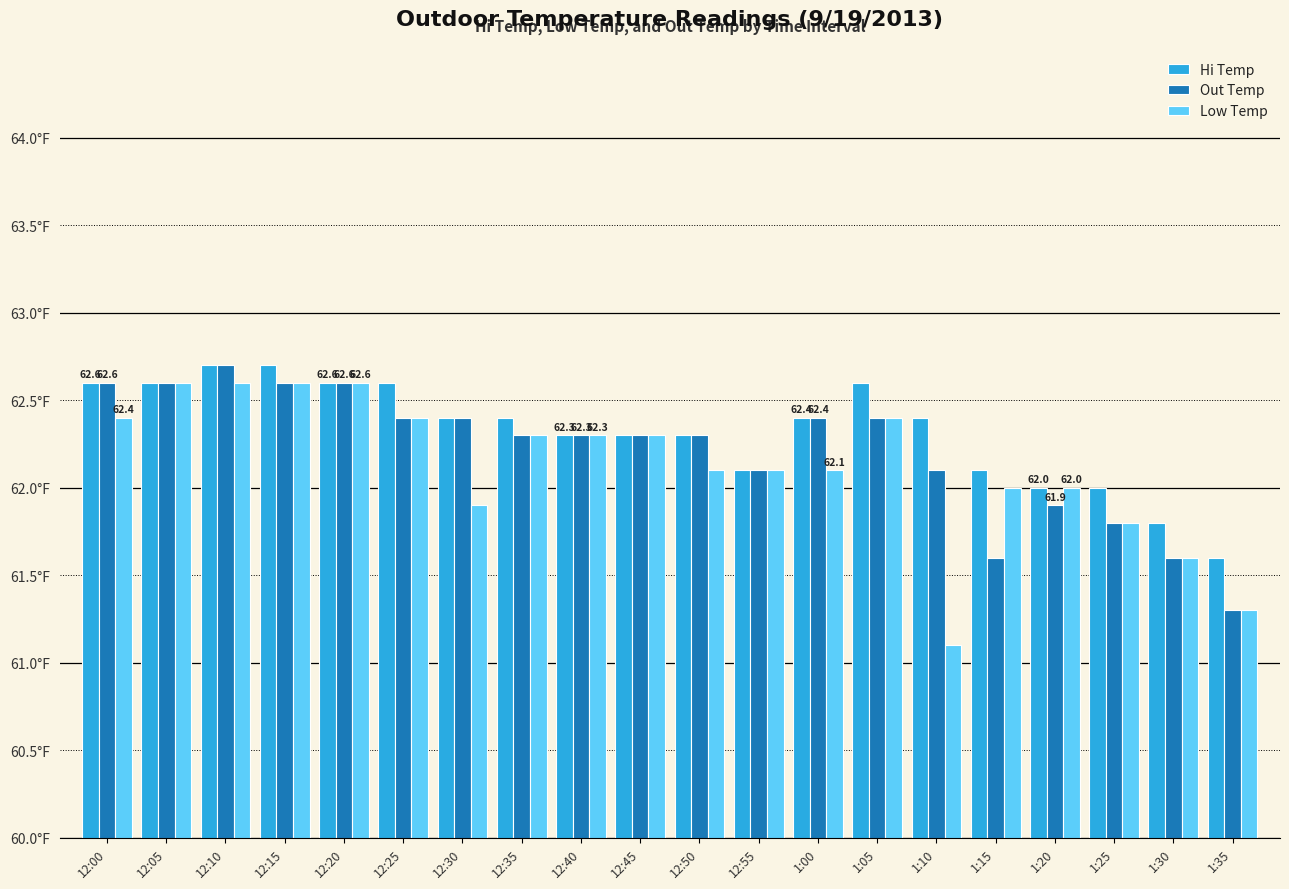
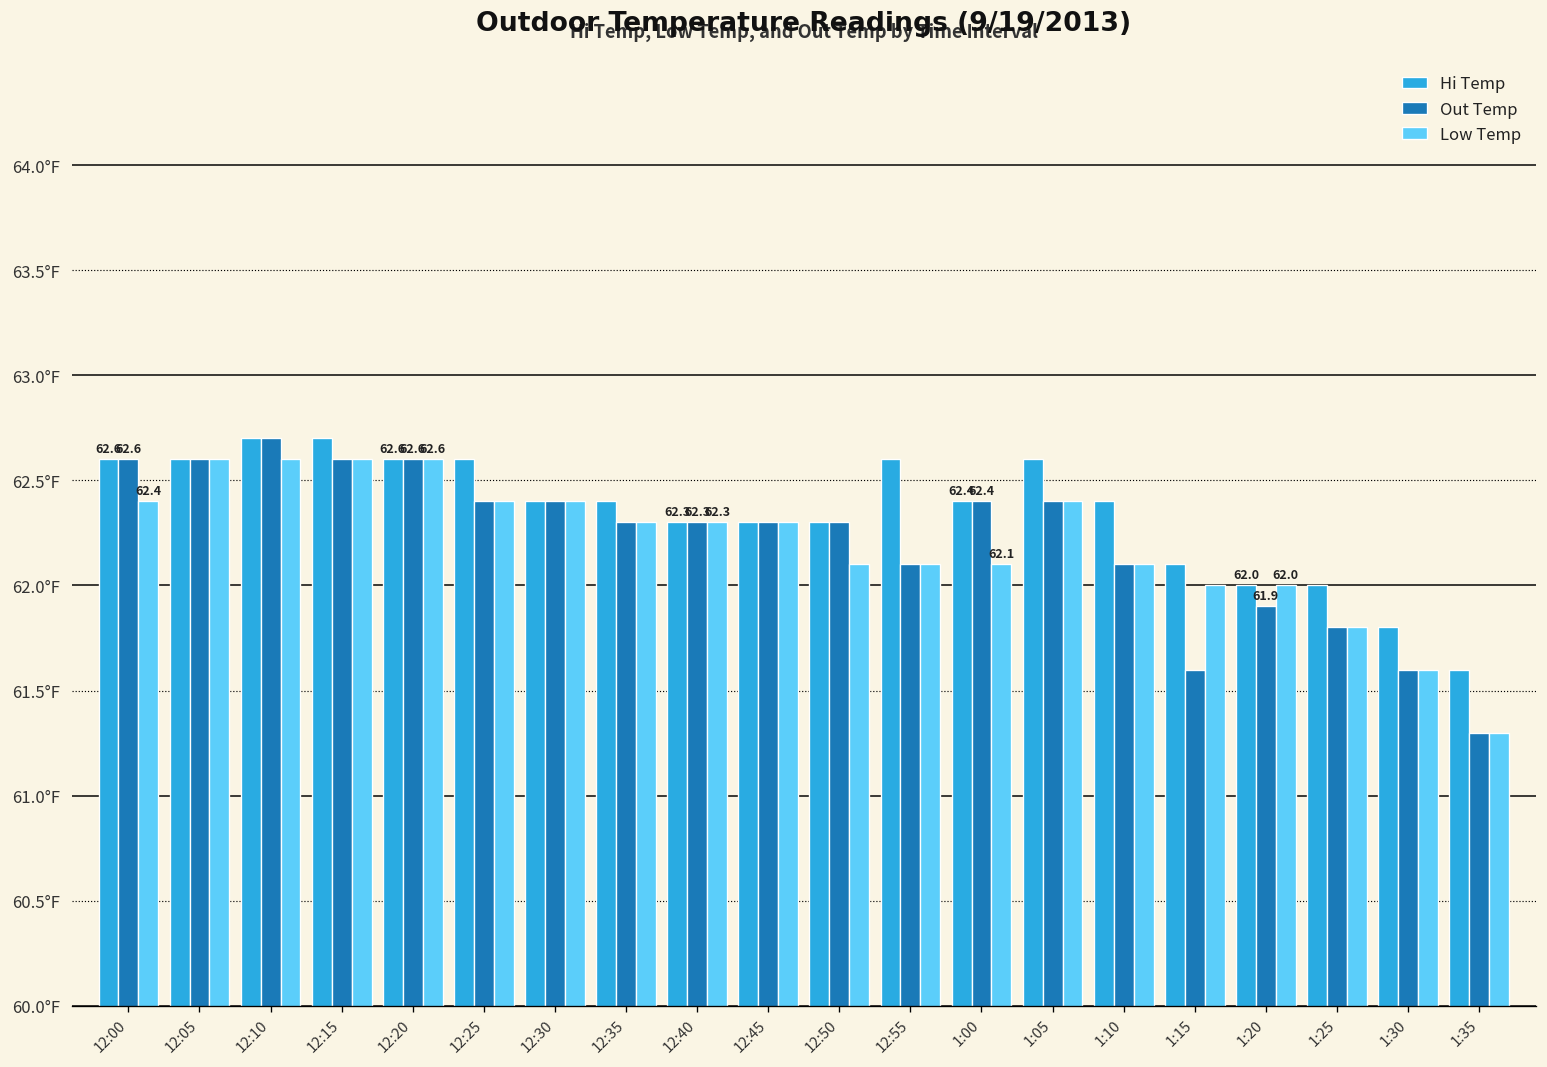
  {
    "Hi Temp": {
      "12:05": "62.6°F",
      "12:10": "62.7°F",
      "12:15": "62.7°F",
      "12:30": "62.4°F",
      "12:35": "62.4°F",
      "12:50": "62.3°F",
-     "12:55": "62.1°F",
+     "12:55": "62.6°F",
      "1:05": "62.6°F",
      "1:10": "62.4°F",
      "1:15": "62.1°F",
      "1:30": "61.8°F",
      "1:35": "61.6°F"
    },
    "Out Temp": {
      "1:20": "61.9"
    },
    "Low Temp": {
      "12:05": "62.6°F",
      "12:10": "62.6°F",
      "12:25": "62.4°F",
-     "12:30": "61.9°F",
+     "12:30": "62.4°F",
      "12:45": "62.3°F",
      "12:50": "62.1°F",
      "12:55": "62.1°F",
      "1:05": "62.4°F",
-     "1:10": "61.1°F",
+     "1:10": "62.1°F",
      "1:25": "61.8°F",
      "1:30": "61.6°F",
      "1:35": "61.3°F"
    }
  }
